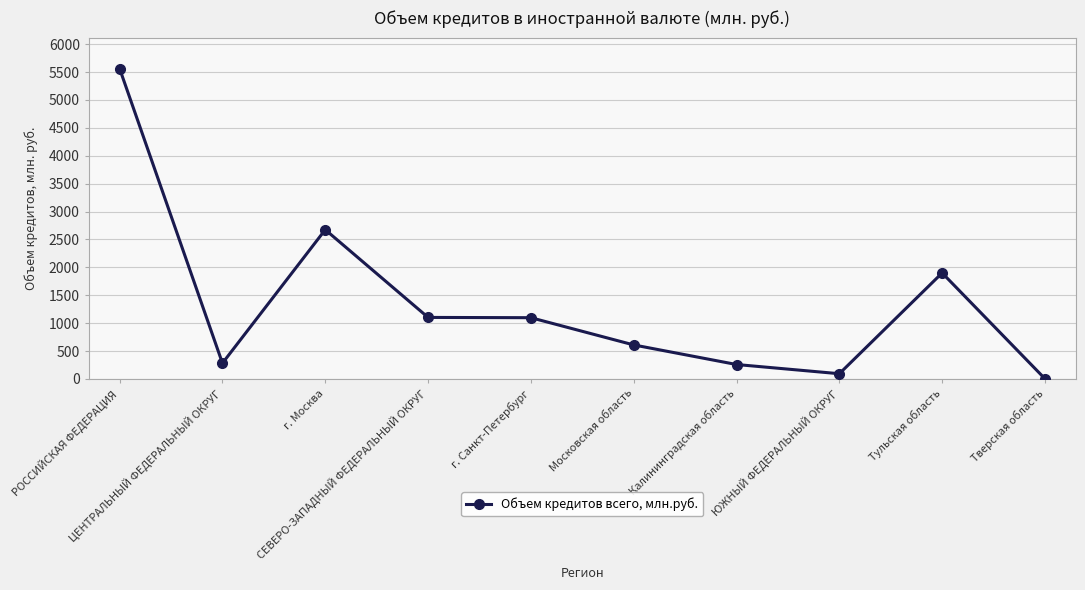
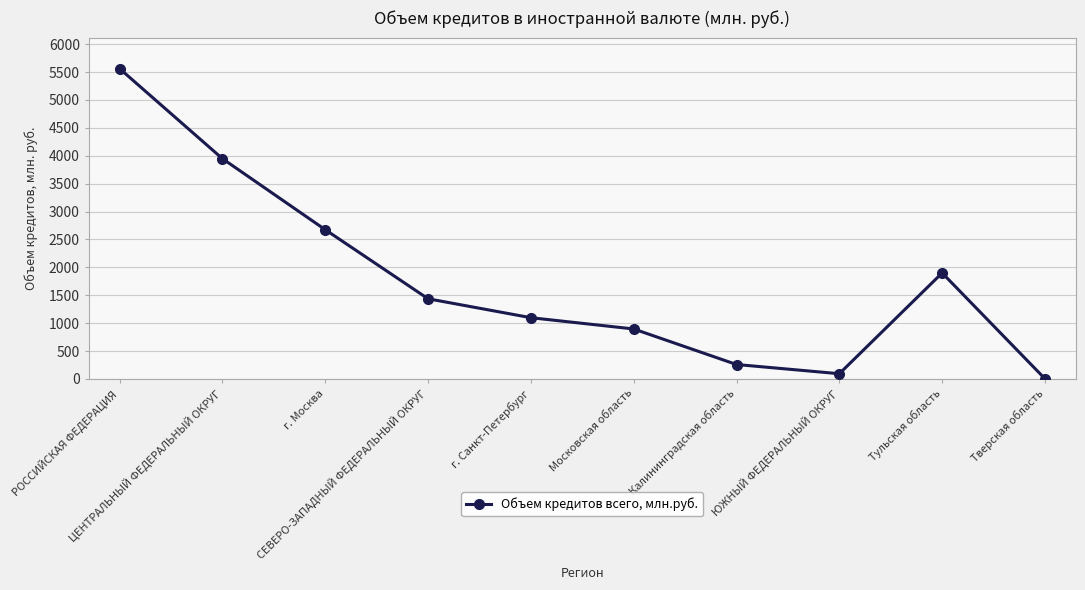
  {
    "РОССИЙСКАЯ ФЕДЕРАЦИЯ": 5600,
-   "ЦЕНТРАЛЬНЫЙ ФЕДЕРАЛЬНЫЙ ОКРУГ": 300,
+   "ЦЕНТРАЛЬНЫЙ ФЕДЕРАЛЬНЫЙ ОКРУГ": 3900,
    "г. Москва": 2700,
-   "СЕВЕРО-ЗАПАДНЫЙ ФЕДЕРАЛЬНЫЙ ОКРУГ": 1100,
+   "СЕВЕРО-ЗАПАДНЫЙ ФЕДЕРАЛЬНЫЙ ОКРУГ": 1400,
    "г. Санкт-Петербург": 1100,
-   "Московская область": 600,
+   "Московская область": 900,
    "Калининградская область": 300,
    "ЮЖНЫЙ ФЕДЕРАЛЬНЫЙ ОКРУГ": 100,
    "Тульская область": 1900,
    "Тверская область": 0
  }
